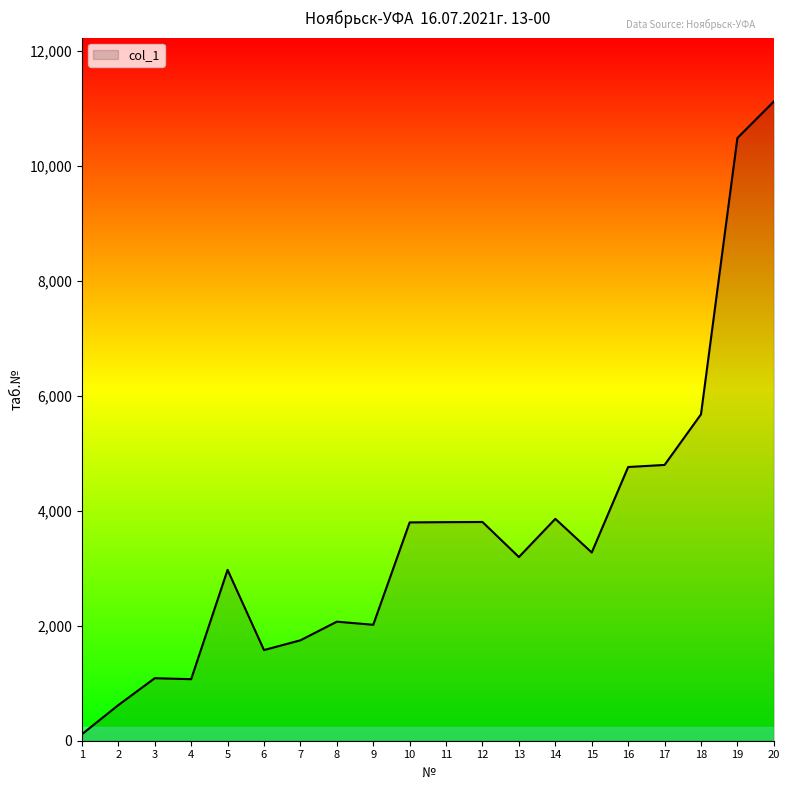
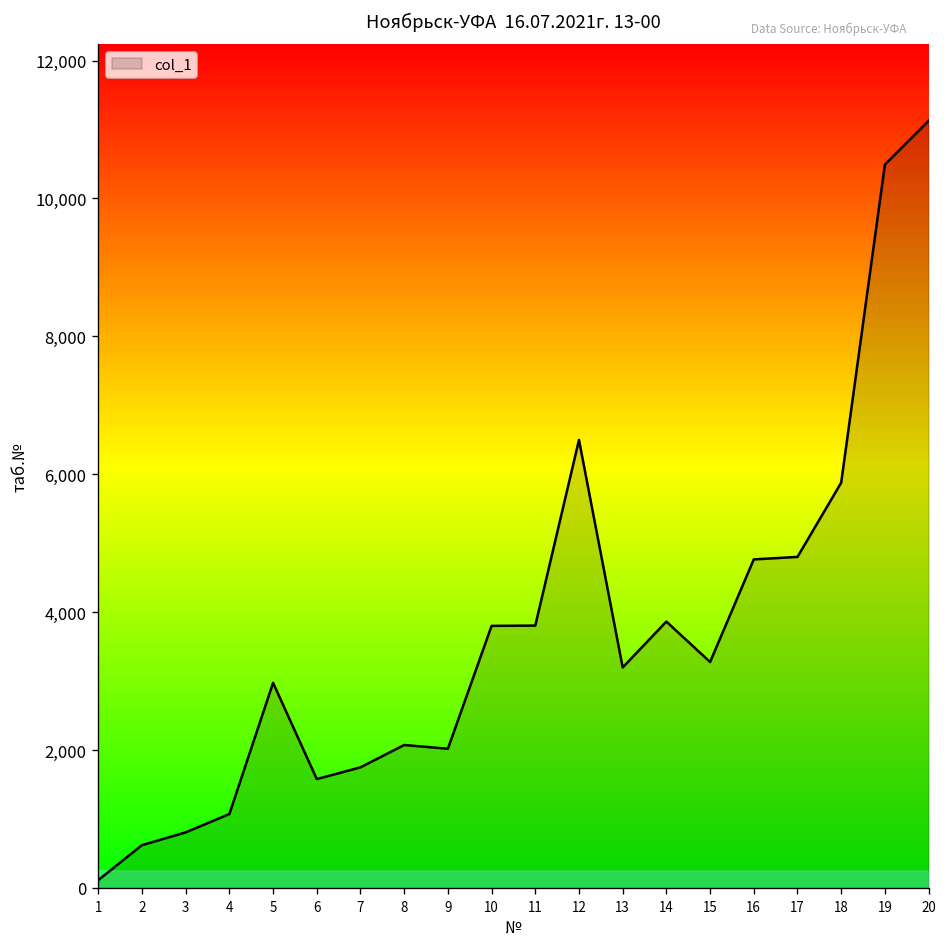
  {
    "2": "600",
-   "3": "1,100",
+   "3": "800",
    "4": "1,100",
    "5": "3,000",
    "6": "1,600",
    "7": "1,700",
    "8": "2,100",
    "9": "2,000",
    "10": "3,800",
    "11": "3,800",
-   "12": "3,800",
+   "12": "6,500",
    "13": "3,200",
    "14": "3,900",
    "15": "3,300",
    "16": "4,800",
    "17": "4,800",
-   "18": "5,700",
+   "18": "5,900",
    "19": "10,500",
    "20": "11,100"
  }
